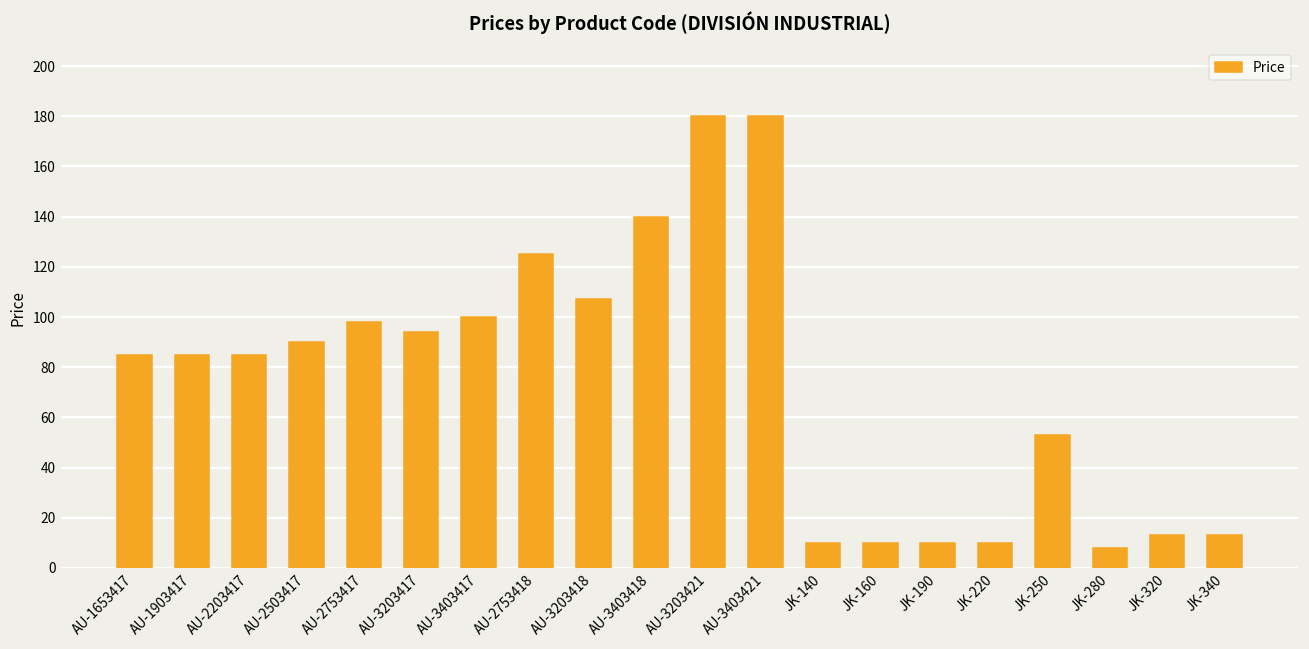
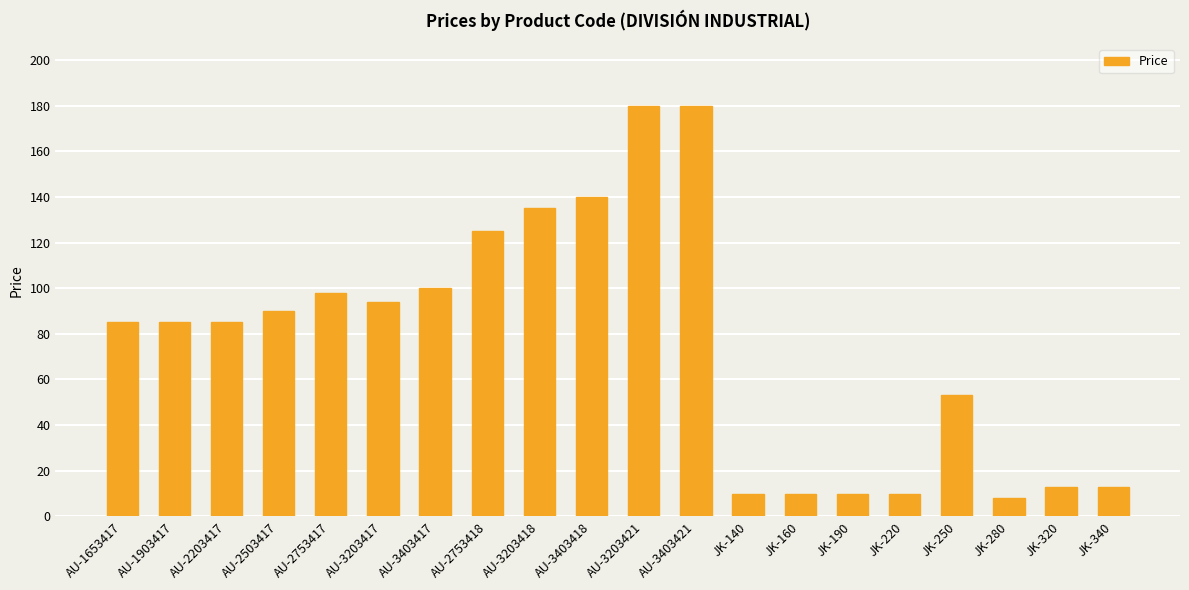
  {
    "AU-1653417": 85,
    "AU-1903417": 85,
    "AU-2203417": 85,
    "AU-2503417": 90,
    "AU-2753417": 98,
    "AU-3203417": 94,
    "AU-3403417": 100,
    "AU-2753418": 125,
-   "AU-3203418": 107,
+   "AU-3203418": 135,
    "AU-3403418": 140,
    "AU-3203421": 180,
    "AU-3403421": 180,
    "JK-140": 10,
    "JK-160": 10,
    "JK-190": 10,
    "JK-220": 10,
    "JK-250": 53,
    "JK-280": 8,
    "JK-320": 13,
    "JK-340": 13
  }
